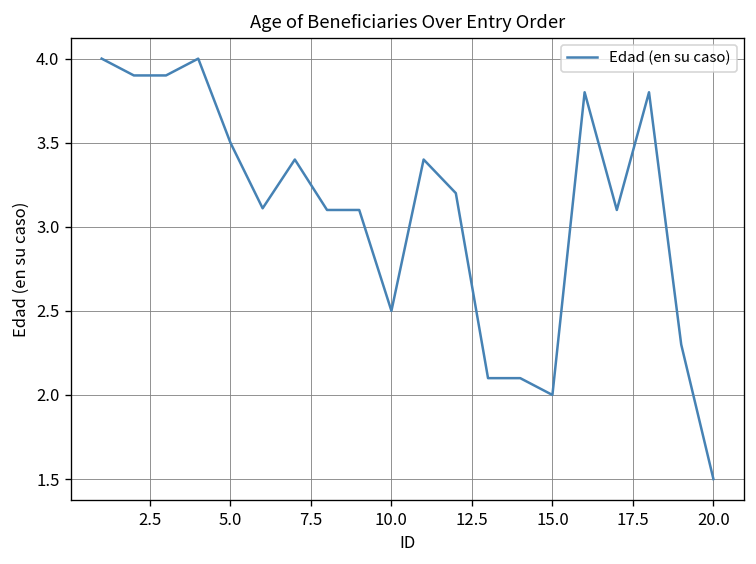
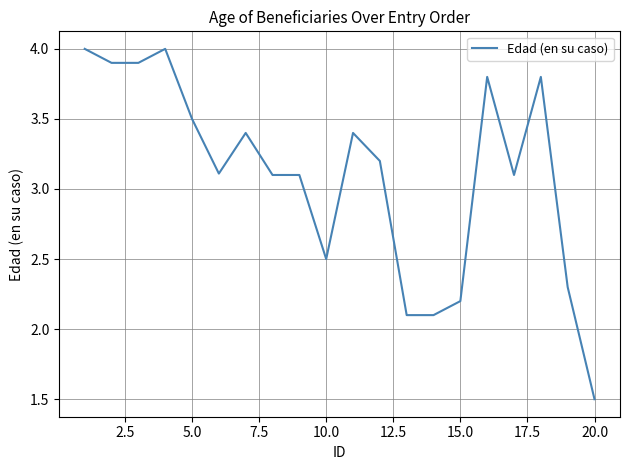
  {
    "5.0": 3.5,
    "10.0": 2.5,
-   "15.0": 2.0,
+   "15.0": 2.2,
    "20.0": 1.5
  }
